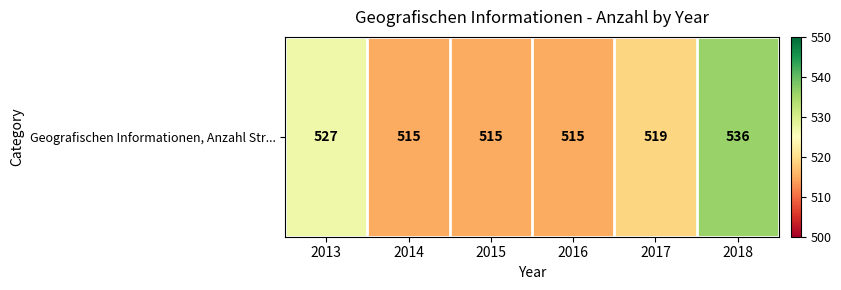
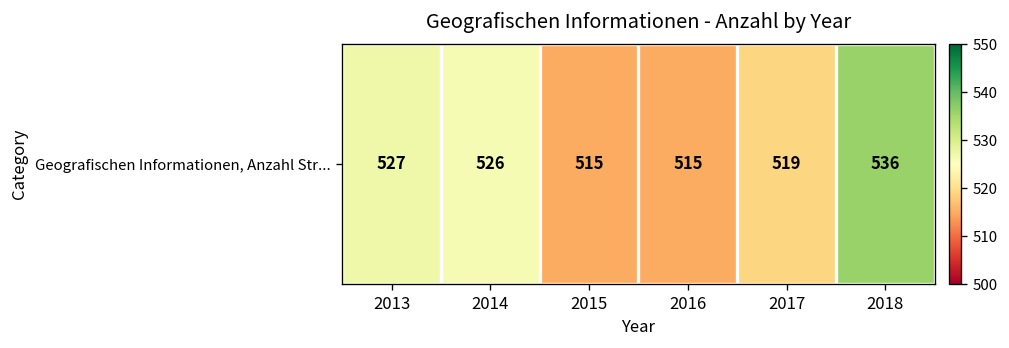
  {
    "Geografischen Informationen, Anzahl Str...": {
      "2013": 527,
-     "2014": 515,
+     "2014": 526,
      "2015": 515,
      "2016": 515,
      "2017": 519,
      "2018": 536
    }
  }
